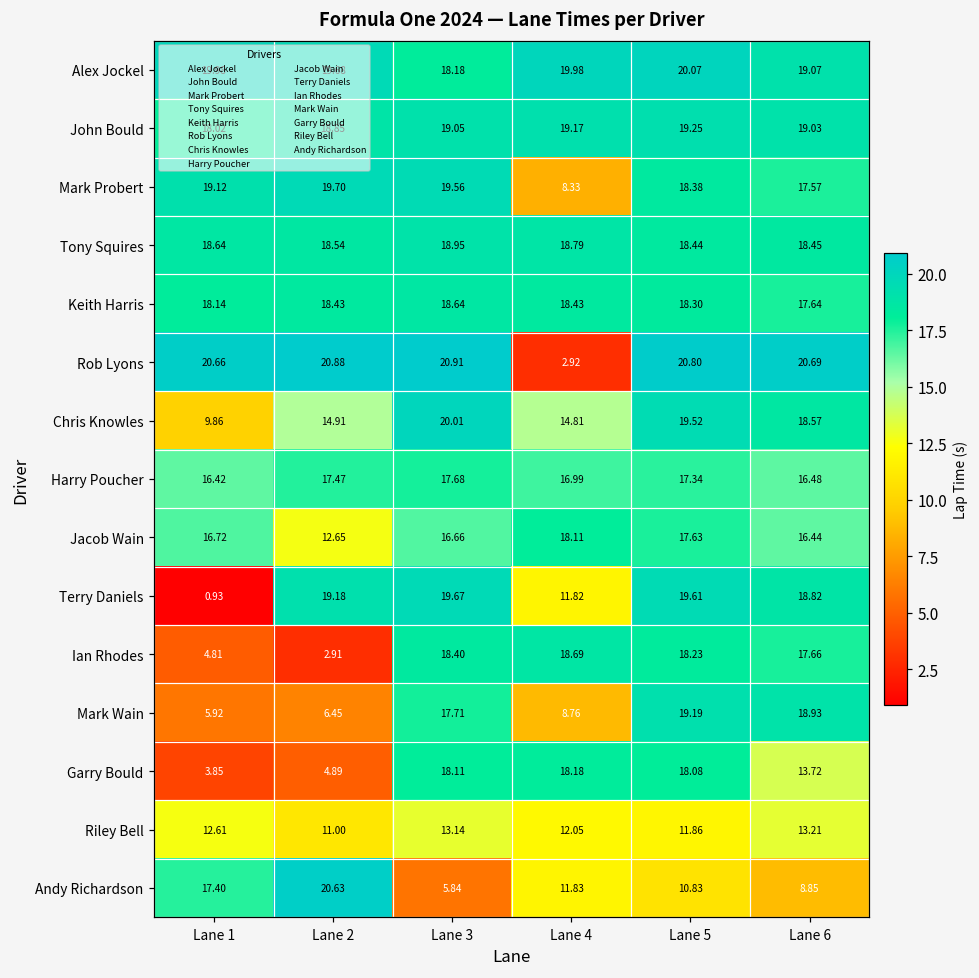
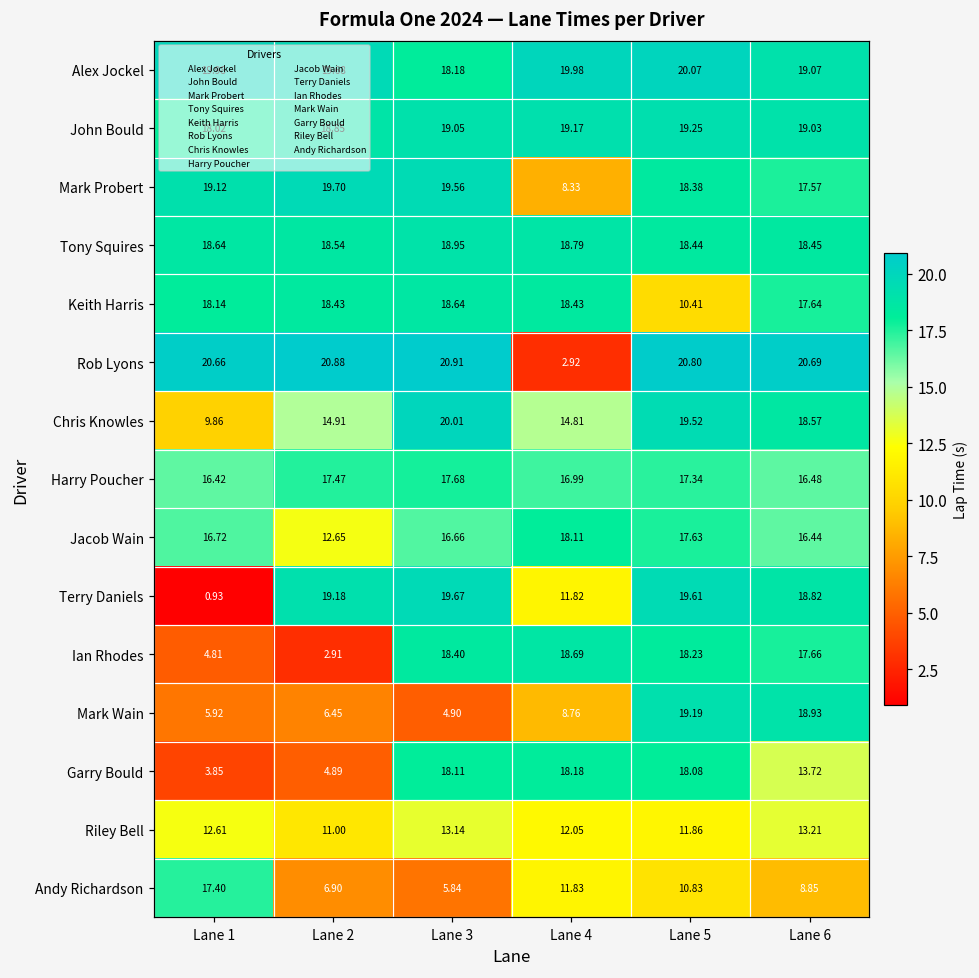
  {
    "Alex Jockel": {
      "Lane 3": 18.18,
      "Lane 4": 19.98,
      "Lane 5": 20.07,
      "Lane 6": 19.07
    },
    "John Bould": {
      "Lane 3": 19.05,
      "Lane 4": 19.17,
      "Lane 5": 19.25,
      "Lane 6": 19.03
    },
    "Mark Probert": {
      "Lane 1": 19.12,
      "Lane 2": 19.70,
      "Lane 3": 19.56,
      "Lane 4": 8.33,
      "Lane 5": 18.38,
      "Lane 6": 17.57
    },
    "Tony Squires": {
      "Lane 1": 18.64,
      "Lane 2": 18.54,
      "Lane 3": 18.95,
      "Lane 4": 18.79,
      "Lane 5": 18.44,
      "Lane 6": 18.45
    },
    "Keith Harris": {
      "Lane 1": 18.14,
      "Lane 2": 18.43,
      "Lane 3": 18.64,
      "Lane 4": 18.43,
-     "Lane 5": 18.30,
+     "Lane 5": 10.41,
      "Lane 6": 17.64
    },
    "Rob Lyons": {
      "Lane 1": 20.66,
      "Lane 2": 20.88,
      "Lane 3": 20.91,
      "Lane 4": 2.92,
      "Lane 5": 20.80,
      "Lane 6": 20.69
    },
    "Chris Knowles": {
      "Lane 1": 9.86,
      "Lane 2": 14.91,
      "Lane 3": 20.01,
      "Lane 4": 14.81,
      "Lane 5": 19.52,
      "Lane 6": 18.57
    },
    "Harry Poucher": {
      "Lane 1": 16.42,
      "Lane 2": 17.47,
      "Lane 3": 17.68,
      "Lane 4": 16.99,
      "Lane 5": 17.34,
      "Lane 6": 16.48
    },
    "Jacob Wain": {
      "Lane 1": 16.72,
      "Lane 2": 12.65,
      "Lane 3": 16.66,
      "Lane 4": 18.11,
      "Lane 5": 17.63,
      "Lane 6": 16.44
    },
    "Terry Daniels": {
      "Lane 1": 0.93,
      "Lane 2": 19.18,
      "Lane 3": 19.67,
      "Lane 4": 11.82,
      "Lane 5": 19.61,
      "Lane 6": 18.82
    },
    "Ian Rhodes": {
      "Lane 1": 4.81,
      "Lane 2": 2.91,
      "Lane 3": 18.40,
      "Lane 4": 18.69,
      "Lane 5": 18.23,
      "Lane 6": 17.66
    },
    "Mark Wain": {
      "Lane 1": 5.92,
      "Lane 2": 6.45,
-     "Lane 3": 17.71,
+     "Lane 3": 4.90,
      "Lane 4": 8.76,
      "Lane 5": 19.19,
      "Lane 6": 18.93
    },
    "Garry Bould": {
      "Lane 1": 3.85,
      "Lane 2": 4.89,
      "Lane 3": 18.11,
      "Lane 4": 18.18,
      "Lane 5": 18.08,
      "Lane 6": 13.72
    },
    "Riley Bell": {
      "Lane 1": 12.61,
      "Lane 2": 11.00,
      "Lane 3": 13.14,
      "Lane 4": 12.05,
      "Lane 5": 11.86,
      "Lane 6": 13.21
    },
    "Andy Richardson": {
      "Lane 1": 17.40,
-     "Lane 2": 20.63,
+     "Lane 2": 6.90,
      "Lane 3": 5.84,
      "Lane 4": 11.83,
      "Lane 5": 10.83,
      "Lane 6": 8.85
    }
  }
